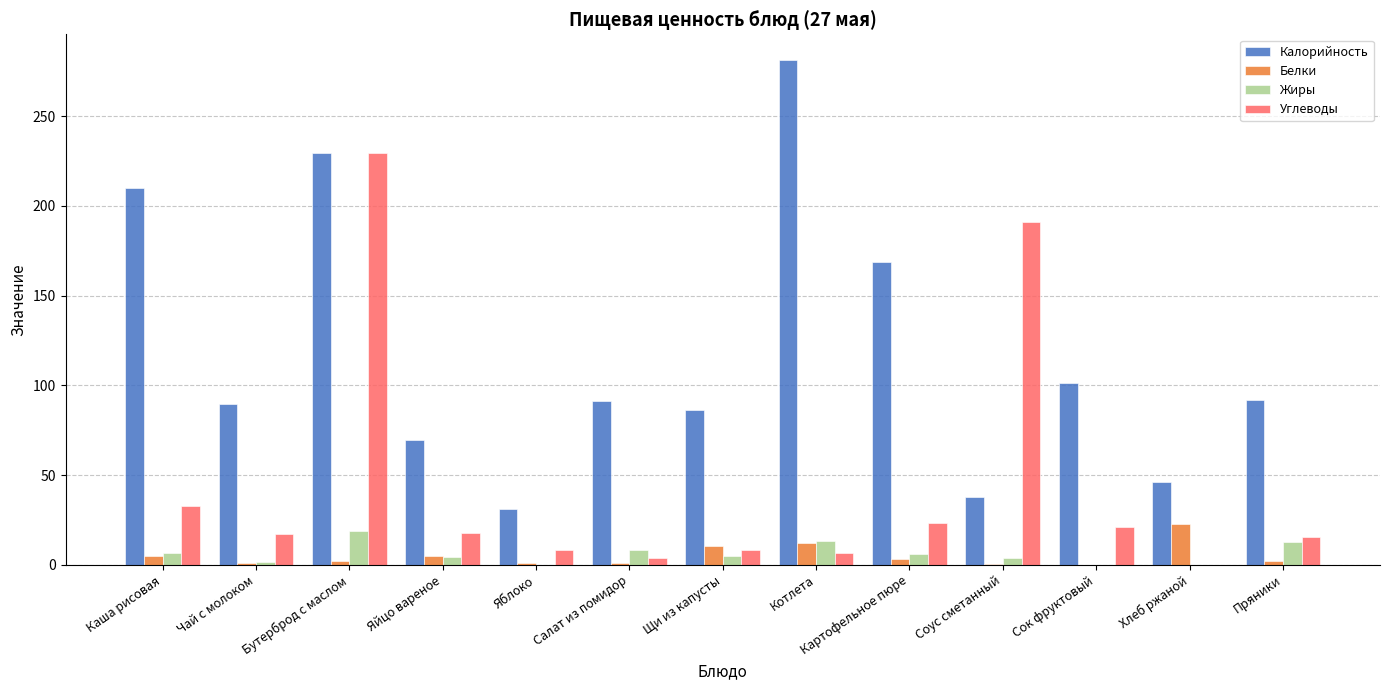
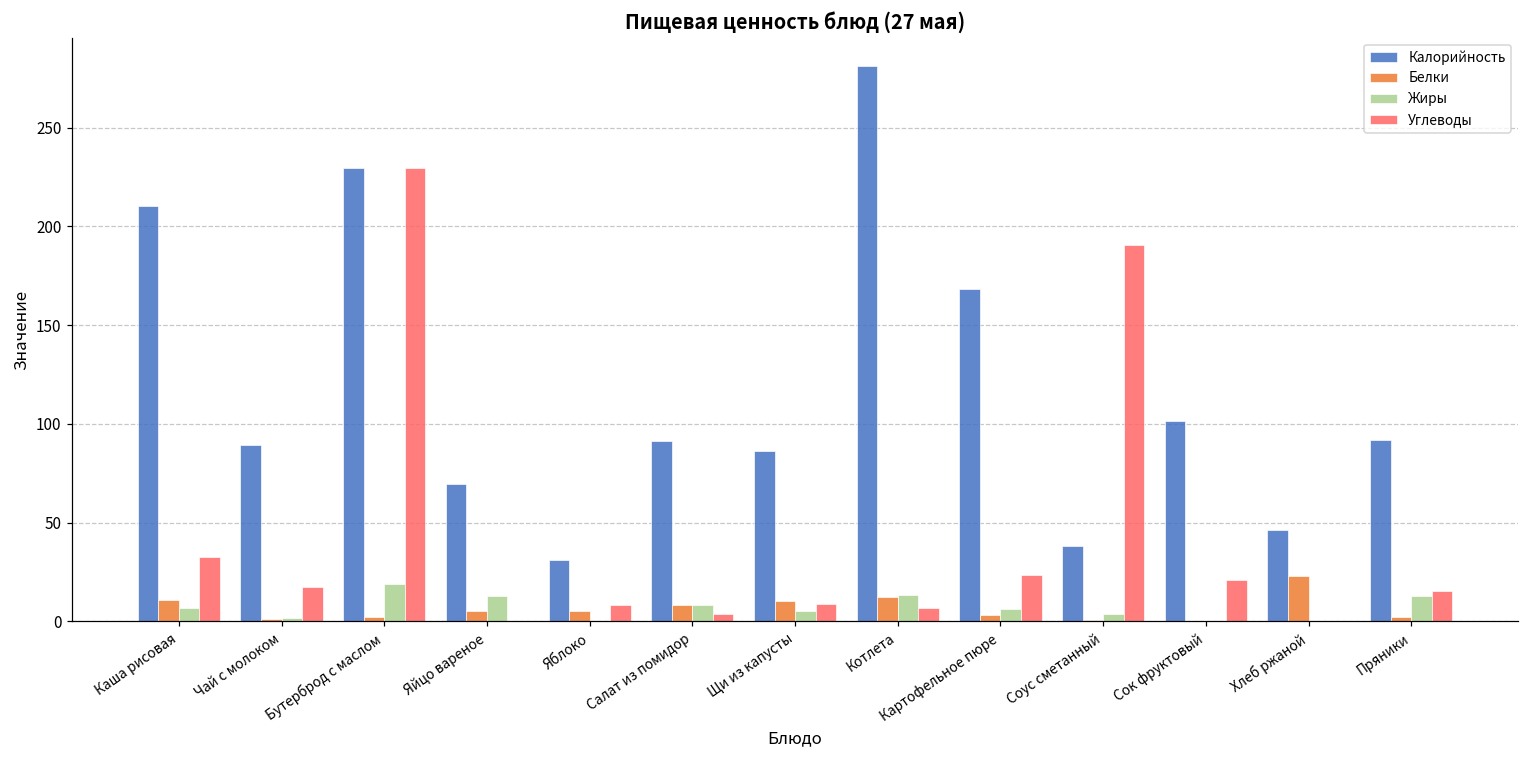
  {
    "Калорийность": {
      "Каша рисовая": 210,
      "Чай с молоком": 89,
      "Бутерброд с маслом": 230,
      "Яйцо вареное": 69,
      "Яблоко": 31,
      "Салат из помидор": 91,
      "Щи из капусты": 86,
      "Котлета": 281,
      "Картофельное пюре": 168,
      "Соус сметанный": 38,
      "Сок фруктовый": 101,
      "Хлеб ржаной": 46,
      "Пряники": 92
    },
    "Белки": {
-     "Каша рисовая": 5,
+     "Каша рисовая": 11,
      "Бутерброд с маслом": 2,
      "Яйцо вареное": 5,
-     "Яблоко": 1,
-     "Салат из помидор": 1,
+     "Яблоко": 5,
+     "Салат из помидор": 8,
      "Щи из капусты": 10,
      "Котлета": 12,
      "Картофельное пюре": 3,
      "Хлеб ржаной": 23,
      "Пряники": 2
    },
    "Жиры": {
      "Каша рисовая": 7,
      "Чай с молоком": 2,
      "Бутерброд с маслом": 19,
-     "Яйцо вареное": 5,
+     "Яйцо вареное": 13,
      "Яблоко": 0,
      "Салат из помидор": 8,
      "Щи из капусты": 5,
      "Котлета": 13,
      "Картофельное пюре": 6,
      "Соус сметанный": 4,
      "Сок фруктовый": 0,
      "Пряники": 13
    },
    "Углеводы": {
      "Каша рисовая": 33,
      "Чай с молоком": 17,
      "Бутерброд с маслом": 230,
-     "Яйцо вареное": 18,
+     "Яйцо вареное": 0,
      "Яблоко": 8,
      "Салат из помидор": 4,
      "Щи из капусты": 9,
      "Котлета": 7,
      "Картофельное пюре": 23,
      "Соус сметанный": 191,
      "Сок фруктовый": 21,
      "Пряники": 15
    }
  }
